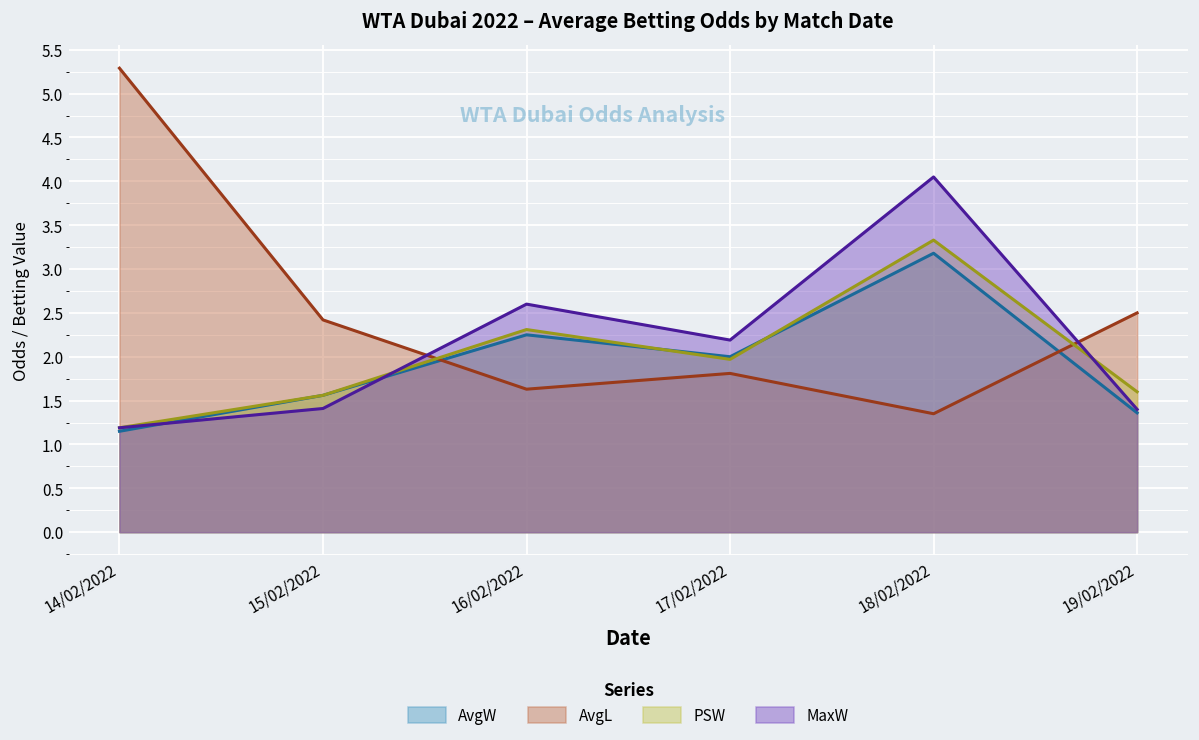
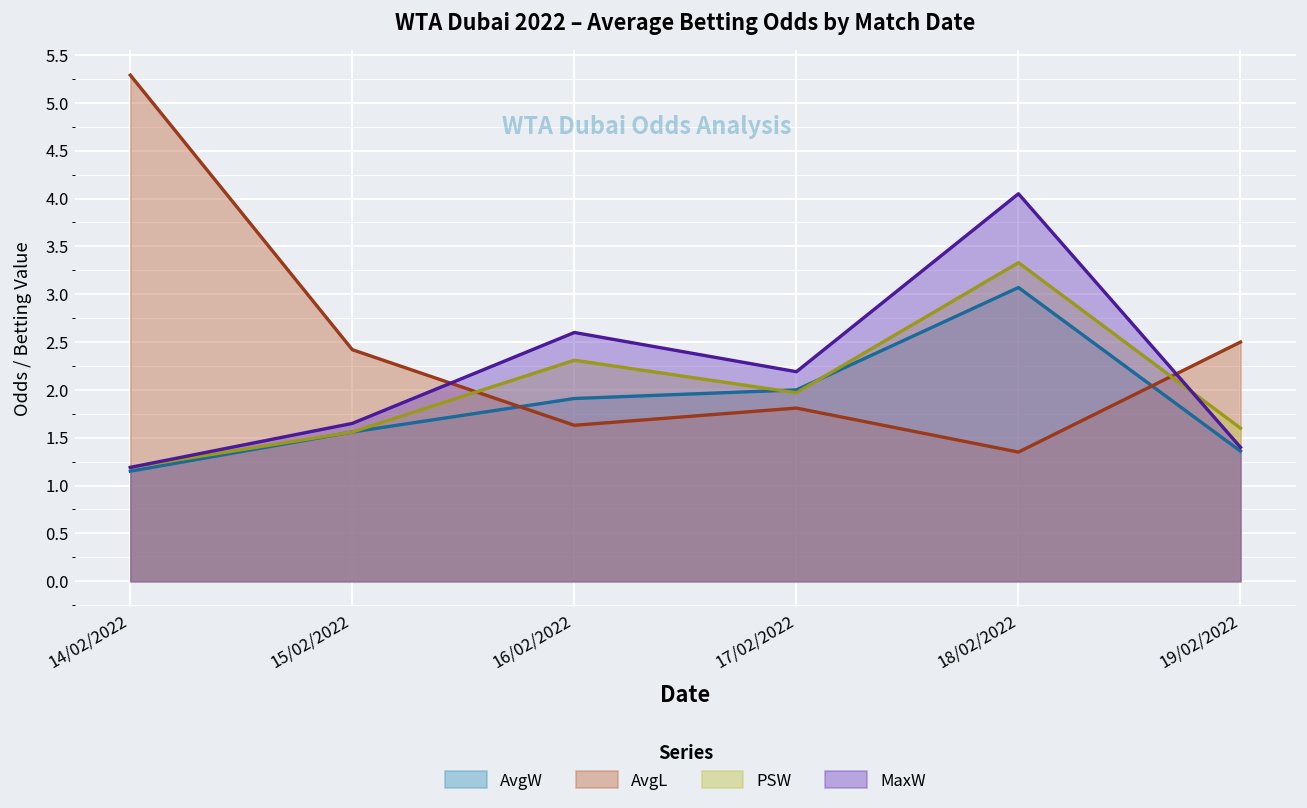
  {
    "AvgW": {
      "14/02/2022": 1.2,
-     "16/02/2022": 2.3,
-     "18/02/2022": 3.2,
+     "16/02/2022": 1.9,
+     "18/02/2022": 3.1,
      "19/02/2022": 1.4
    },
    "MaxW": {
-     "15/02/2022": 1.4,
+     "15/02/2022": 1.7,
      "16/02/2022": 2.6,
      "17/02/2022": 2.2,
      "18/02/2022": 4.1,
      "19/02/2022": 1.4
    }
  }
